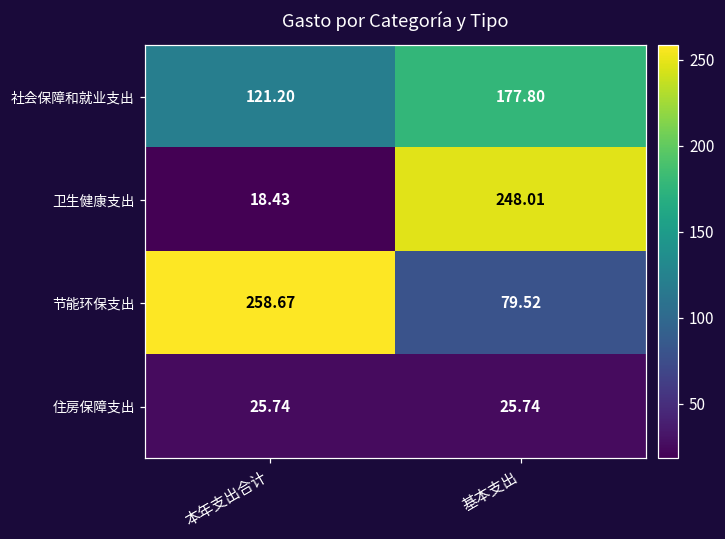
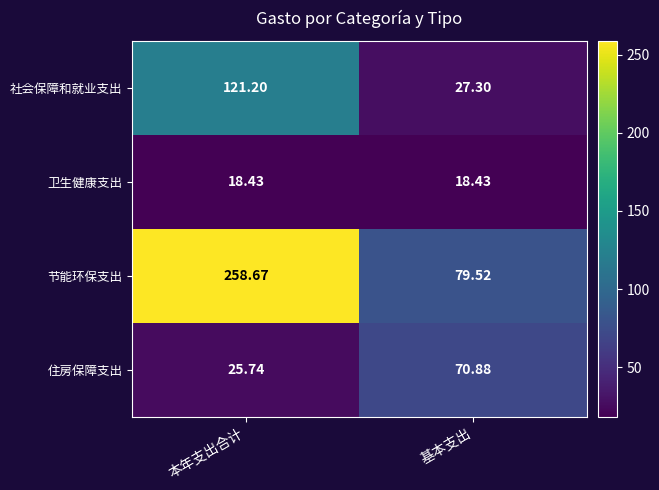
  {
    "社会保障和就业支出": {
      "本年支出合计": 121.20,
-     "基本支出": 177.80
+     "基本支出": 27.30
    },
    "卫生健康支出": {
      "本年支出合计": 18.43,
-     "基本支出": 248.01
+     "基本支出": 18.43
    },
    "节能环保支出": {
      "本年支出合计": 258.67,
      "基本支出": 79.52
    },
    "住房保障支出": {
      "本年支出合计": 25.74,
-     "基本支出": 25.74
+     "基本支出": 70.88
    }
  }
